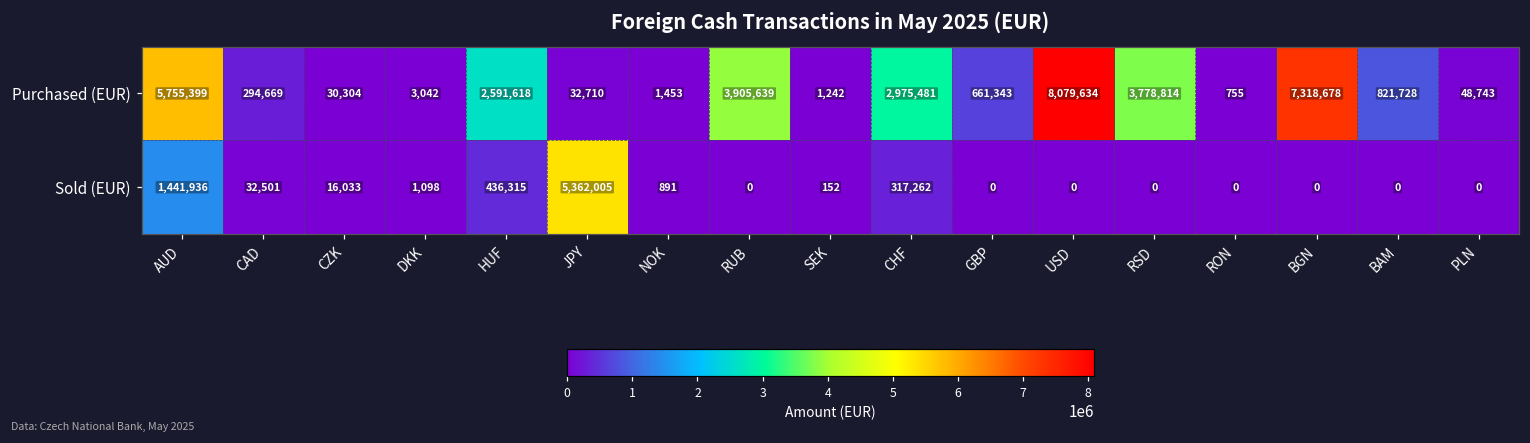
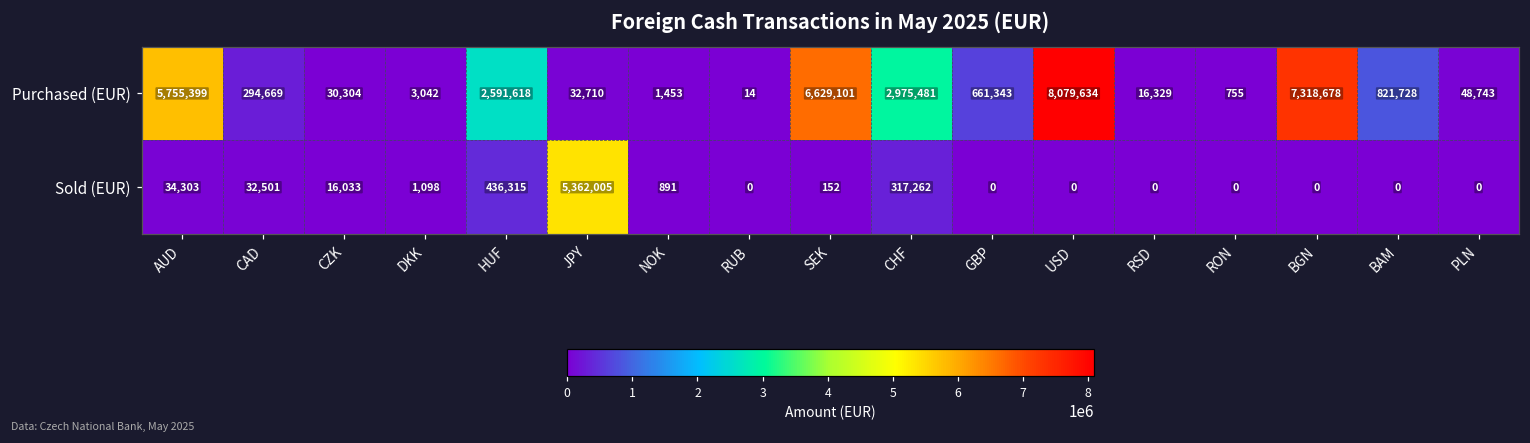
  {
    "Purchased (EUR)": {
-     "RUB": "3,905,639",
-     "SEK": "1,242",
-     "RSD": "3,778,814"
+     "RUB": "14",
+     "SEK": "6,629,101",
+     "RSD": "16,329"
    },
    "Sold (EUR)": {
-     "AUD": "1,441,936"
+     "AUD": "34,303"
    }
  }
